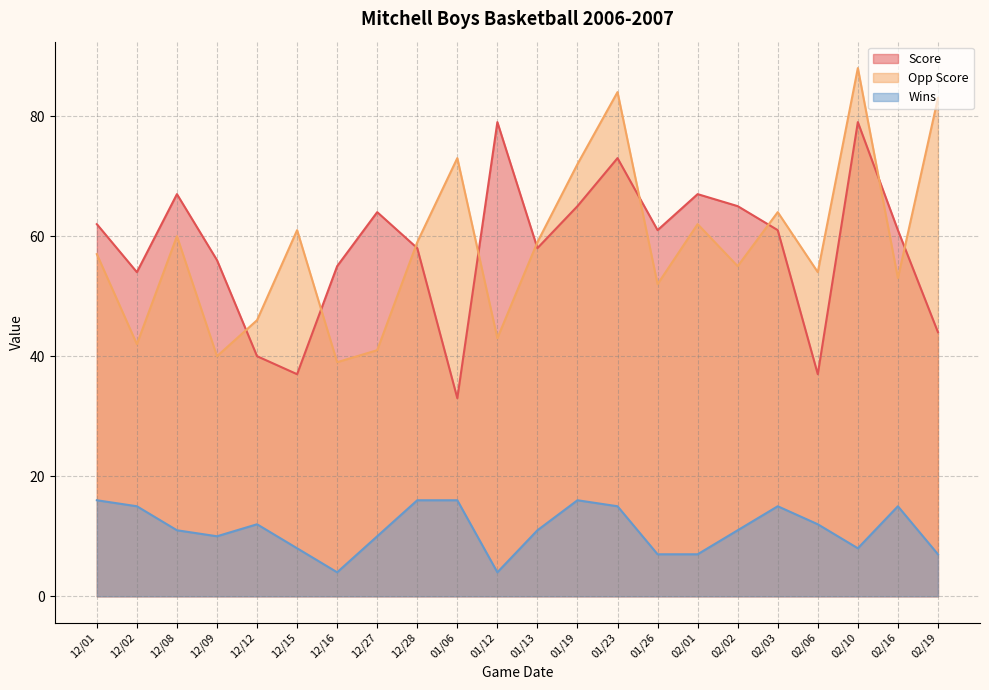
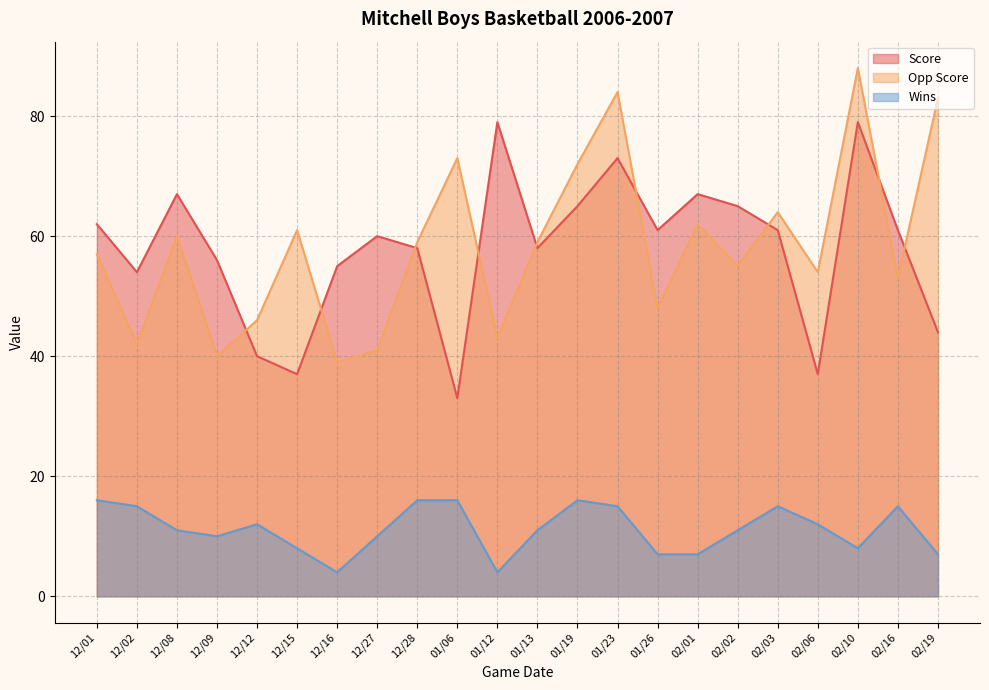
  {
    "Score": {
      "12/01": 62,
      "12/02": 54,
      "12/08": 67,
      "12/09": 56,
      "12/12": 40,
      "12/15": 37,
      "12/16": 55,
-     "12/27": 64,
+     "12/27": 60,
      "12/28": 58,
      "01/06": 33,
      "01/12": 79,
      "01/13": 58,
      "01/19": 65,
      "01/23": 73,
      "01/26": 61,
      "02/01": 67,
      "02/02": 65,
      "02/03": 61,
      "02/06": 37,
      "02/10": 79,
      "02/16": 61,
      "02/19": 44
    },
    "Opp Score": {
      "12/01": 57,
      "12/02": 42,
      "12/08": 60,
      "12/09": 40,
      "12/12": 46,
      "12/15": 61,
      "12/16": 39,
      "12/27": 41,
      "12/28": 59,
      "01/06": 73,
      "01/12": 43,
      "01/13": 59,
      "01/19": 72,
      "01/23": 84,
-     "01/26": 52,
+     "01/26": 48,
      "02/01": 62,
      "02/02": 55,
      "02/03": 64,
      "02/06": 54,
      "02/10": 88,
      "02/16": 53
    },
    "Wins": {
      "12/01": 16,
      "12/02": 15,
      "12/08": 11,
      "12/09": 10,
      "12/12": 12,
      "12/15": 8,
      "12/16": 4,
      "12/27": 10,
      "12/28": 16,
      "01/06": 16,
      "01/12": 4,
      "01/13": 11,
      "01/19": 16,
      "01/23": 15,
      "01/26": 7,
      "02/01": 7,
      "02/02": 11,
      "02/03": 15,
      "02/06": 12,
      "02/10": 8,
      "02/16": 15,
      "02/19": 7
    }
  }
